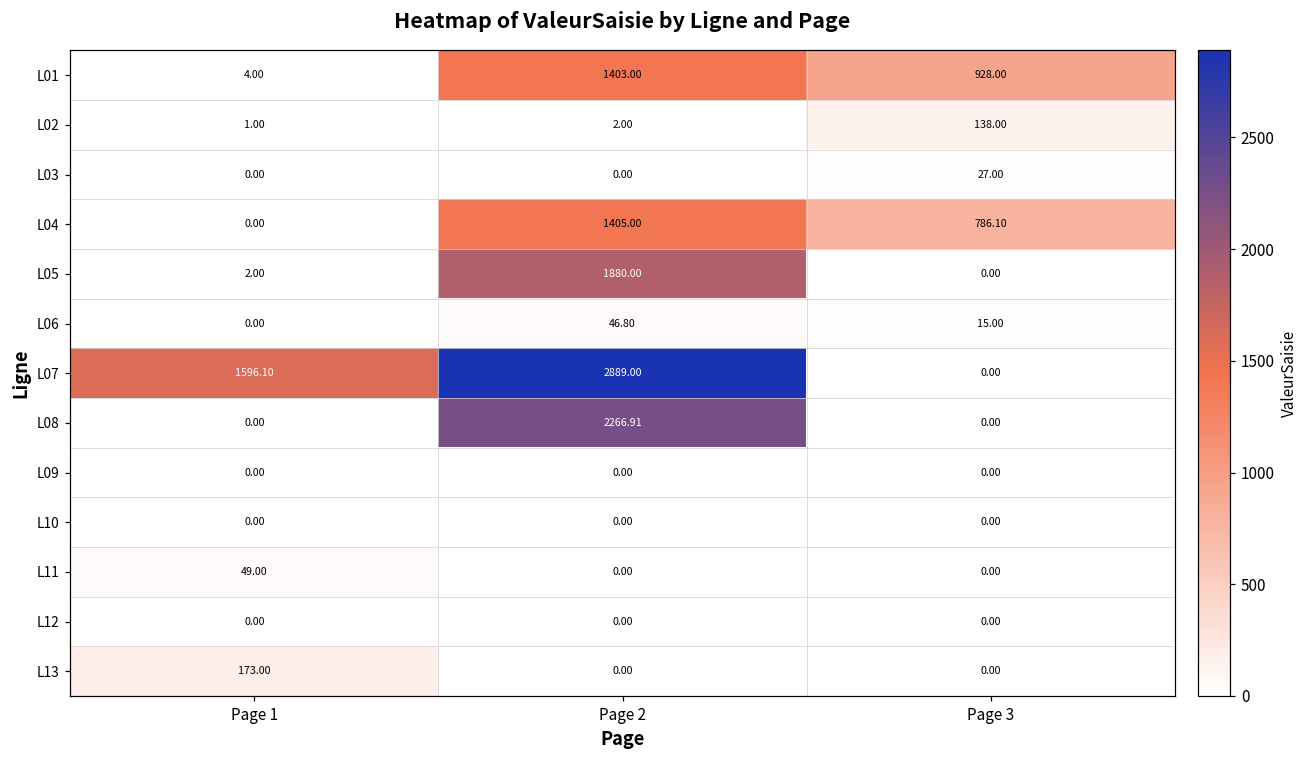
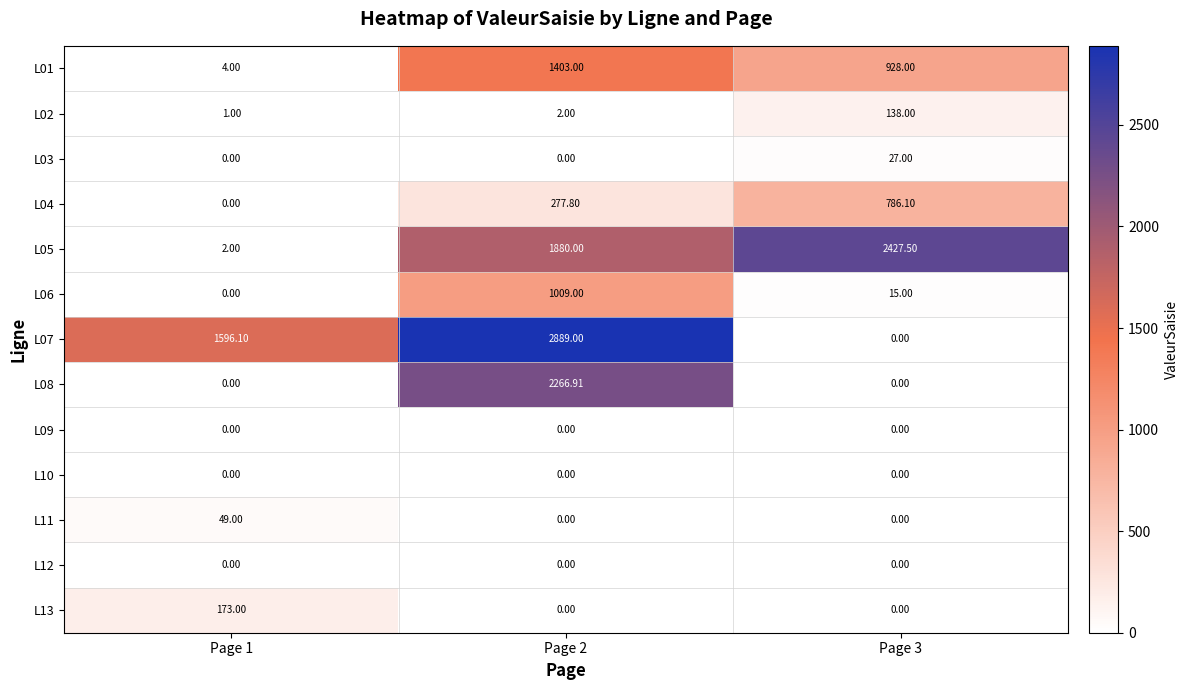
  {
    "L01": {
      "Page 1": 4.00,
      "Page 2": 1403.00,
      "Page 3": 928.00
    },
    "L02": {
      "Page 1": 1.00,
      "Page 2": 2.00,
      "Page 3": 138.00
    },
    "L03": {
      "Page 1": 0.00,
      "Page 2": 0.00,
      "Page 3": 27.00
    },
    "L04": {
      "Page 1": 0.00,
-     "Page 2": 1405.00,
+     "Page 2": 277.80,
      "Page 3": 786.10
    },
    "L05": {
      "Page 1": 2.00,
      "Page 2": 1880.00,
-     "Page 3": 0.00
+     "Page 3": 2427.50
    },
    "L06": {
      "Page 1": 0.00,
-     "Page 2": 46.80,
+     "Page 2": 1009.00,
      "Page 3": 15.00
    },
    "L07": {
      "Page 1": 1596.10,
      "Page 2": 2889.00,
      "Page 3": 0.00
    },
    "L08": {
      "Page 1": 0.00,
      "Page 2": 2266.91,
      "Page 3": 0.00
    },
    "L09": {
      "Page 1": 0.00,
      "Page 2": 0.00,
      "Page 3": 0.00
    },
    "L10": {
      "Page 1": 0.00,
      "Page 2": 0.00,
      "Page 3": 0.00
    },
    "L11": {
      "Page 1": 49.00,
      "Page 2": 0.00,
      "Page 3": 0.00
    },
    "L12": {
      "Page 1": 0.00,
      "Page 2": 0.00,
      "Page 3": 0.00
    },
    "L13": {
      "Page 1": 173.00,
      "Page 2": 0.00,
      "Page 3": 0.00
    }
  }
